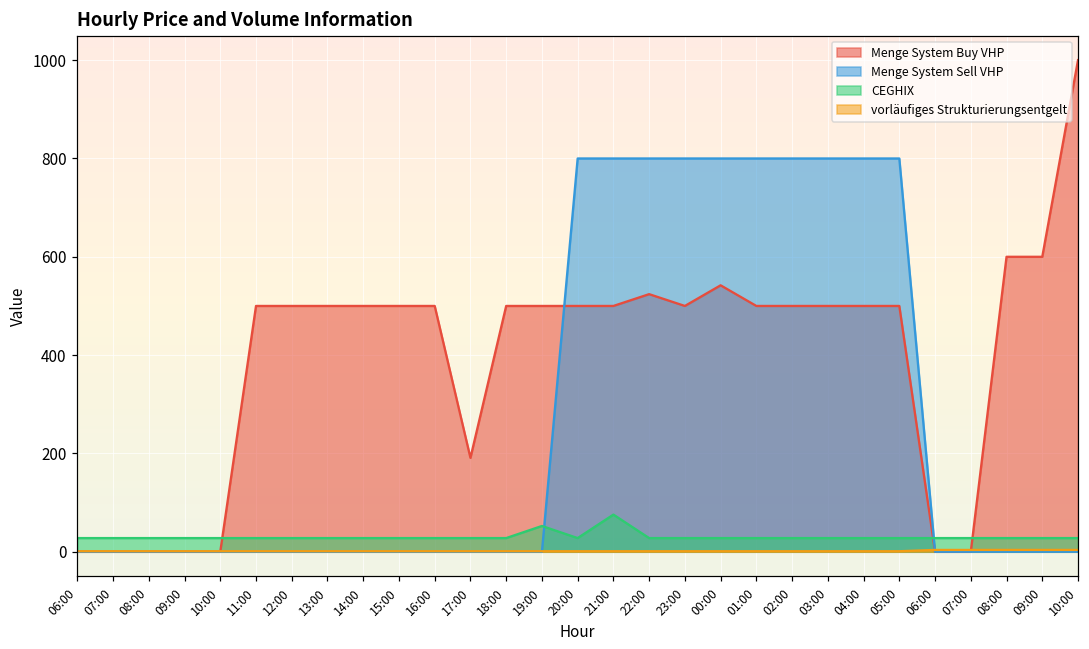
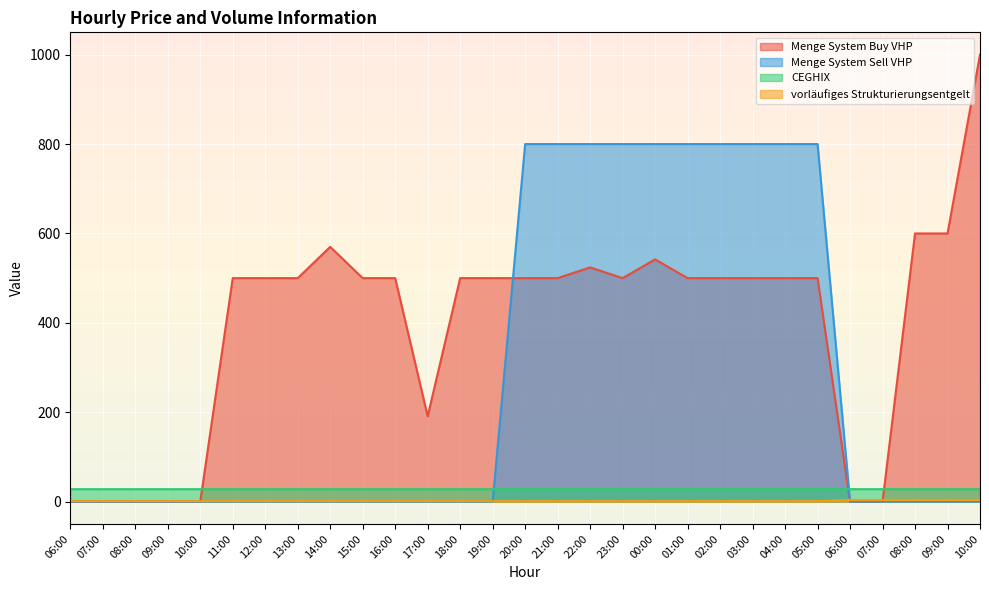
  {
    "Menge System Buy VHP": {
      "11:00": 500,
      "12:00": 500,
      "13:00": 500,
-     "14:00": 500,
+     "14:00": 570,
      "15:00": 500,
      "16:00": 500,
      "17:00": 190,
      "18:00": 500,
      "19:00": 500,
      "20:00": 500,
      "21:00": 500,
      "22:00": 520,
      "23:00": 500,
      "00:00": 540,
      "01:00": 500,
      "02:00": 500,
      "03:00": 500,
      "04:00": 500,
      "05:00": 500
    },
    "Menge System Sell VHP": {
      "20:00": 800,
      "21:00": 800,
      "22:00": 800,
      "23:00": 800,
      "00:00": 800,
      "01:00": 800,
      "02:00": 800,
      "03:00": 800,
      "04:00": 800,
      "05:00": 800
    },
    "CEGHIX": {
      "11:00": 30,
      "12:00": 30,
      "13:00": 30,
      "14:00": 30,
      "15:00": 30,
      "16:00": 30,
      "17:00": 30,
      "18:00": 30,
-     "19:00": 50,
+     "19:00": 30,
      "20:00": 30,
-     "21:00": 80,
+     "21:00": 30,
      "22:00": 30,
      "23:00": 30,
      "00:00": 30,
      "01:00": 30,
      "02:00": 30,
      "03:00": 30,
      "04:00": 30,
      "05:00": 30
    },
    "vorläufiges Strukturierungsentgelt": {
      "20:00": 0,
      "21:00": 0,
      "22:00": 0,
      "23:00": 0,
      "00:00": 0,
      "01:00": 0,
      "02:00": 0,
      "03:00": 0,
      "04:00": 0,
      "05:00": 0
    }
  }
